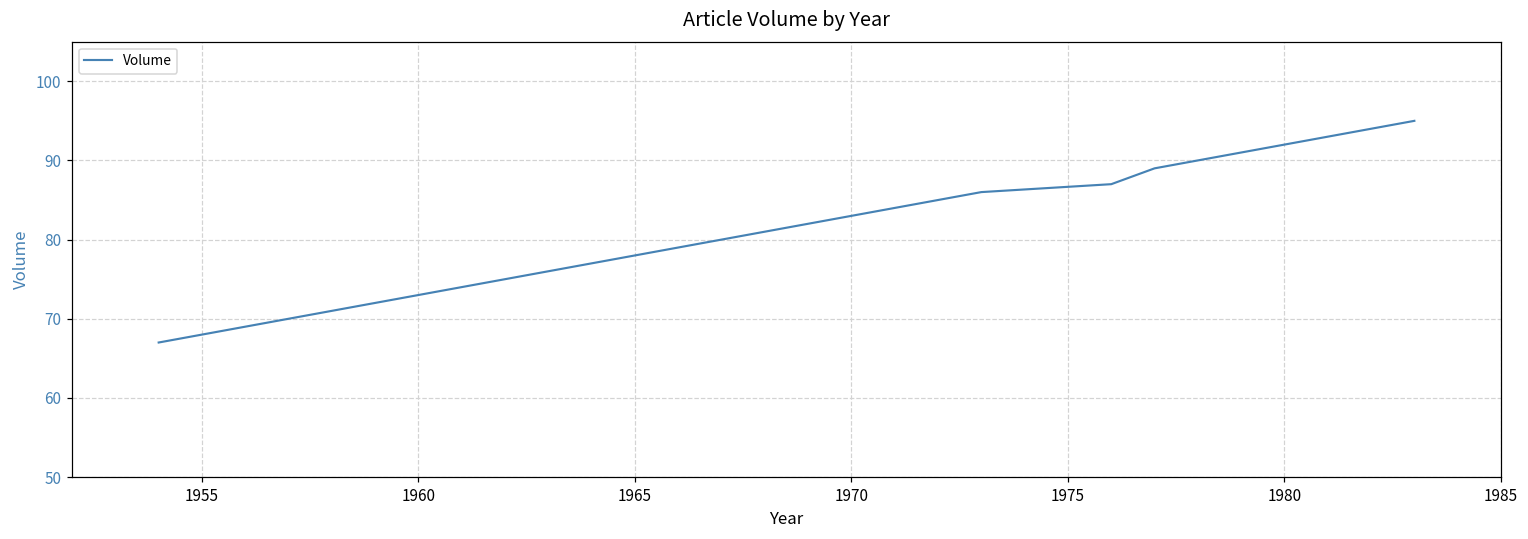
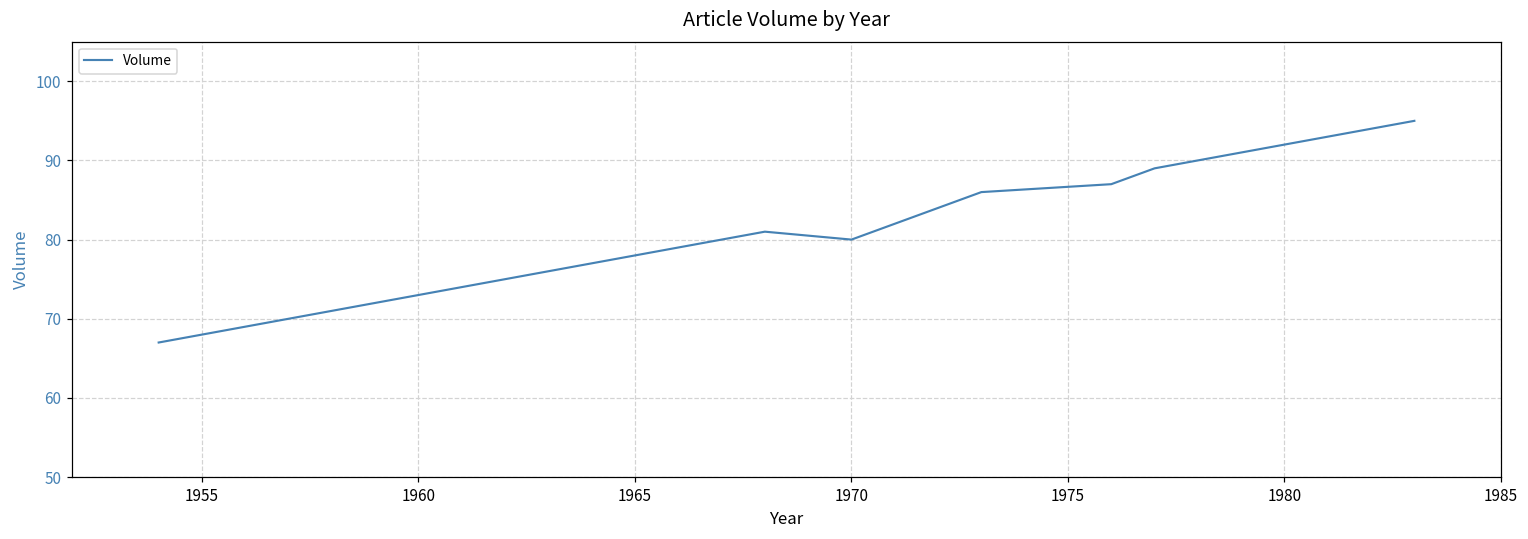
  {
-   "1970": 83
+   "1970": 80
  }
